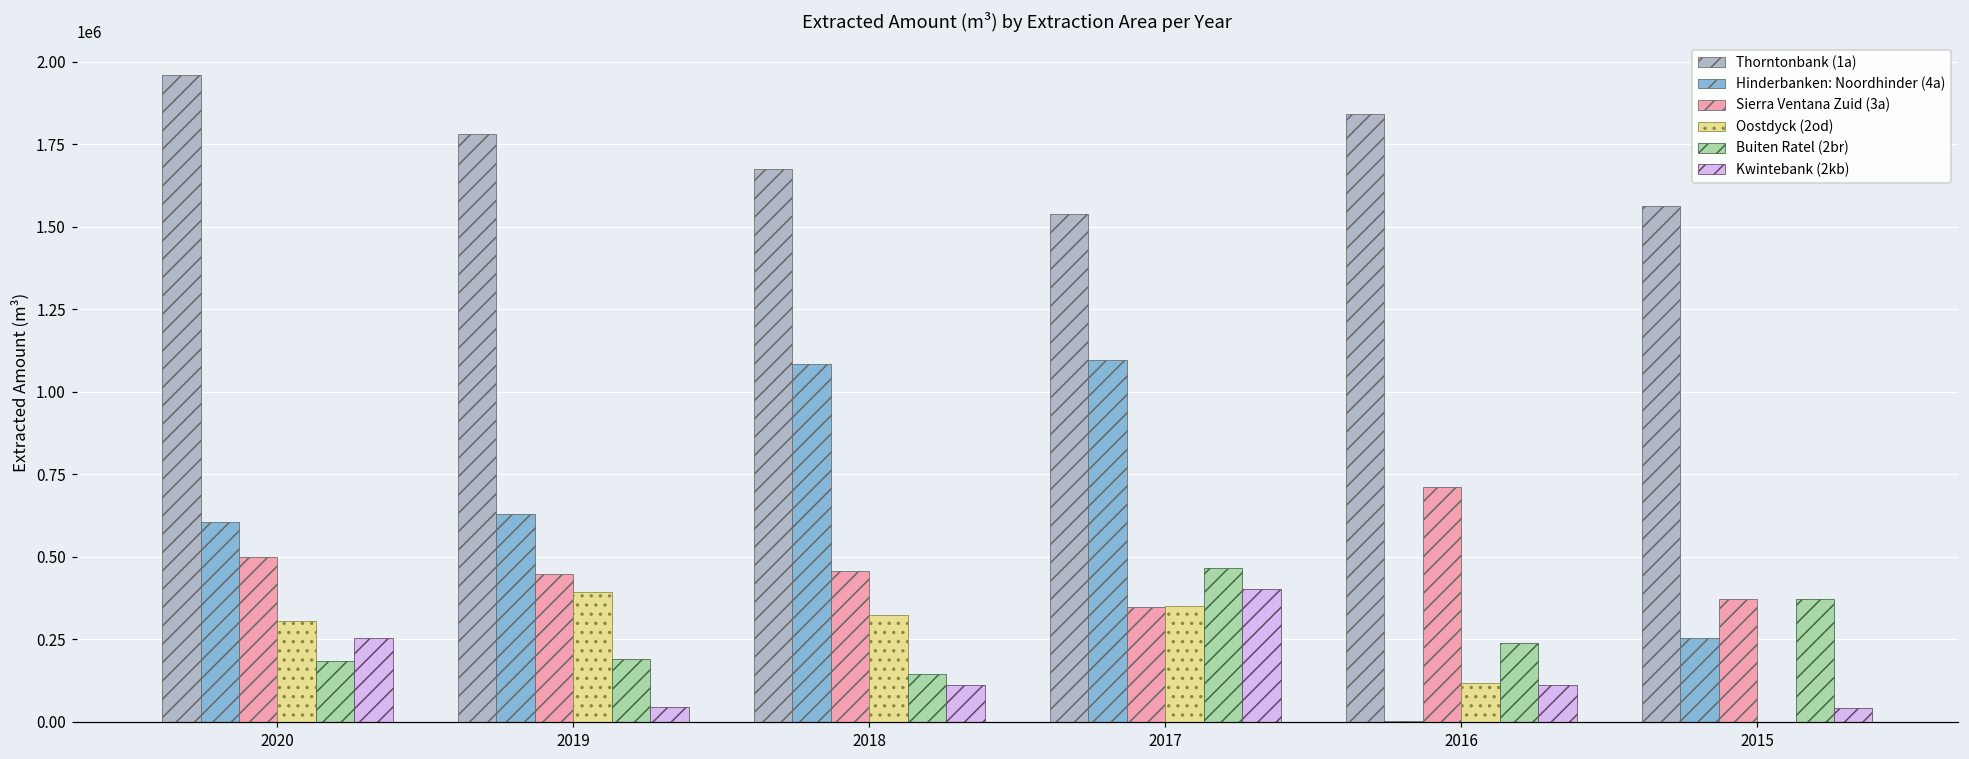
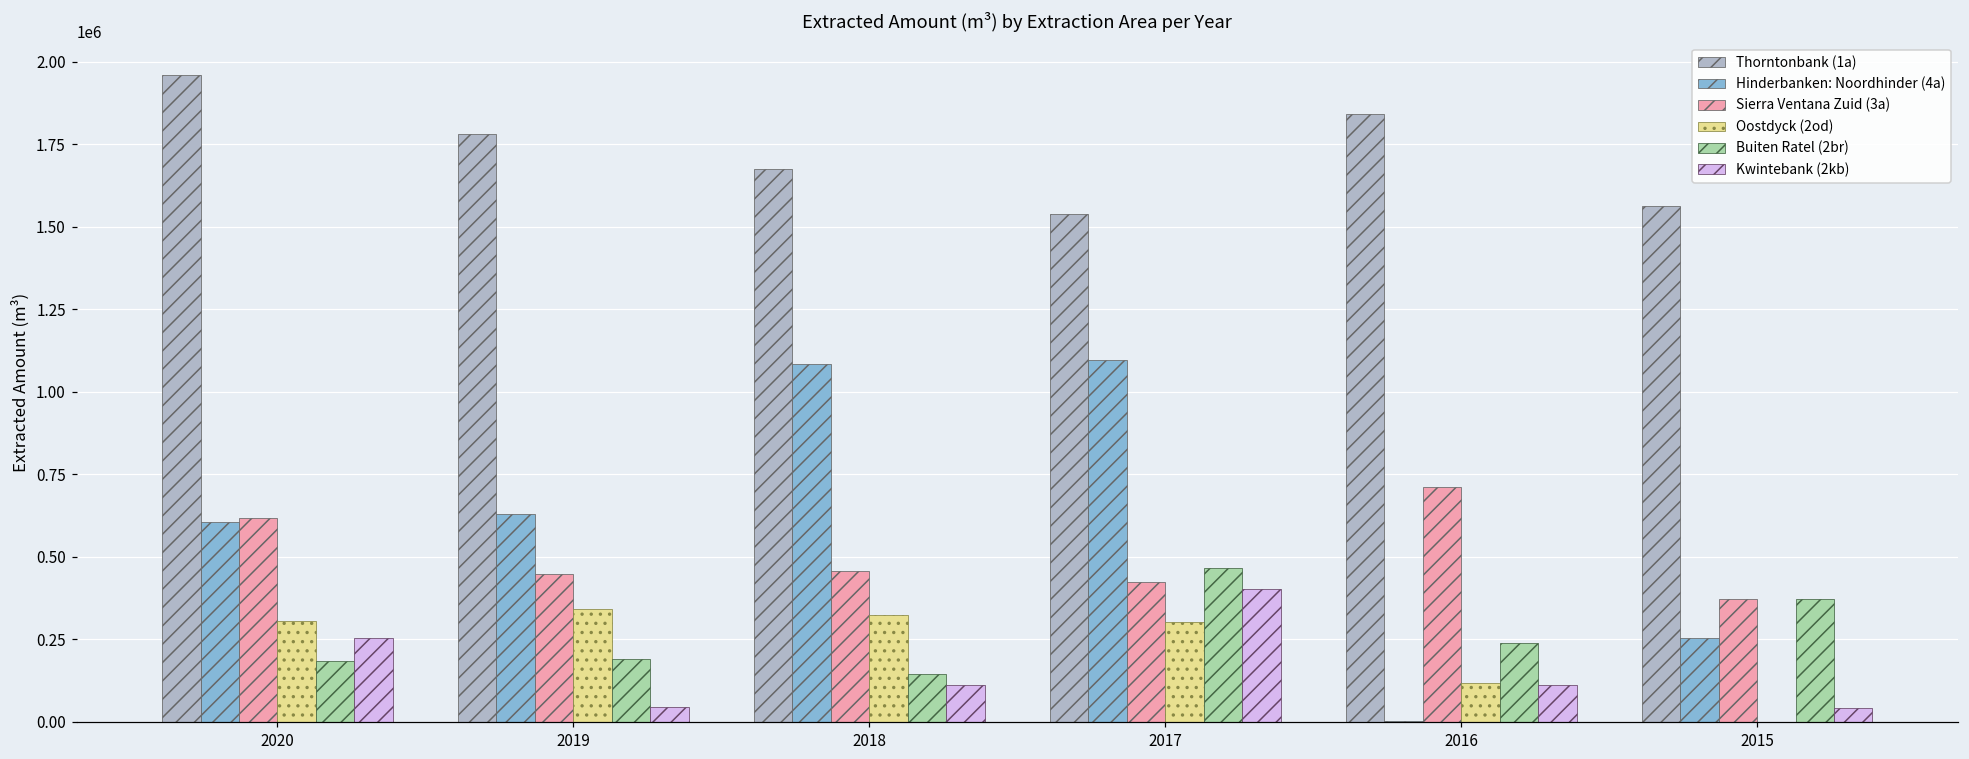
  {
    "Sierra Ventana Zuid (3a)": {
-     "2020": 500000,
+     "2020": 620000,
      "2019": 450000,
      "2018": 460000,
-     "2017": 350000,
+     "2017": 420000,
      "2016": 710000,
      "2015": 370000
    },
    "Oostdyck (2od)": {
      "2020": 310000,
-     "2019": 390000,
+     "2019": 340000,
      "2018": 320000,
-     "2017": 350000,
+     "2017": 300000,
      "2016": 120000,
      "2015": 0
    }
  }
